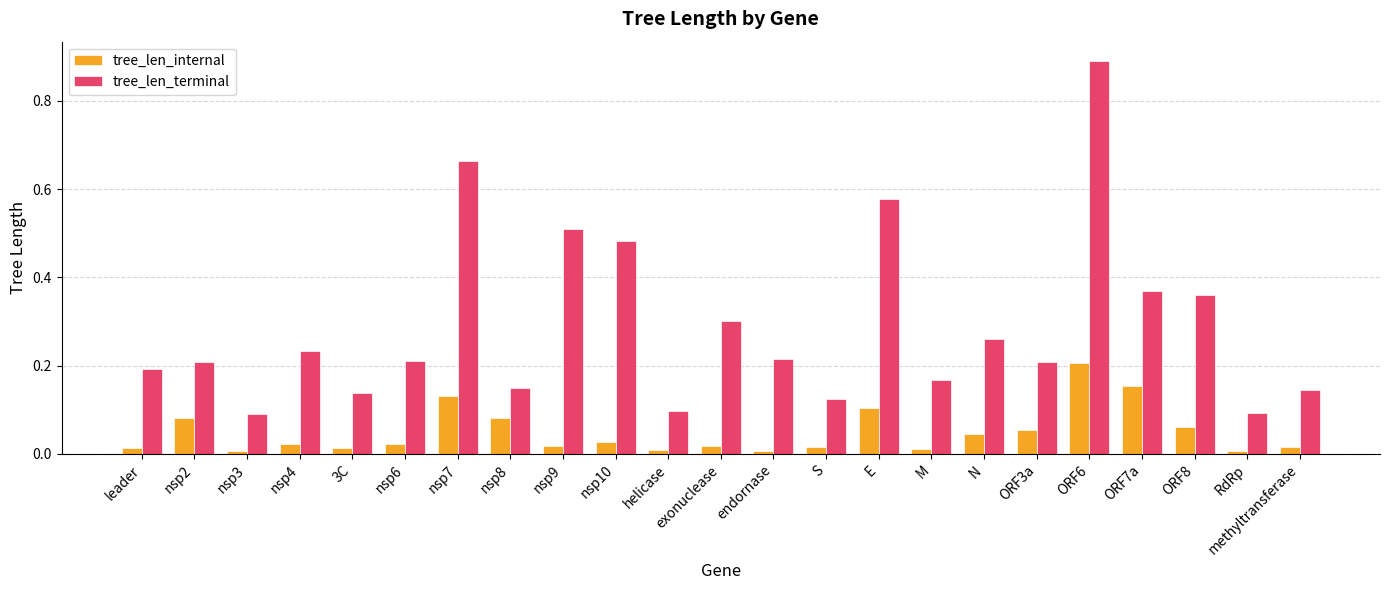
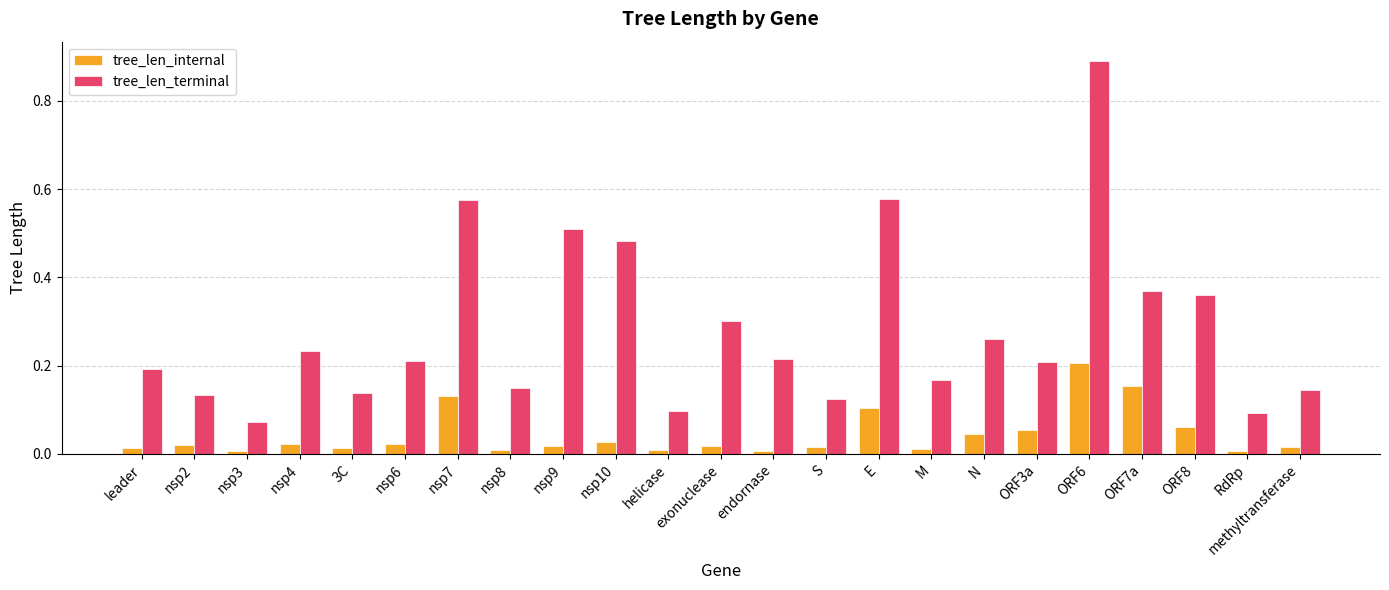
  {
    "tree_len_internal": {
      "leader": 0.01,
-     "nsp2": 0.08,
+     "nsp2": 0.02,
      "nsp3": 0.01,
      "nsp4": 0.02,
      "3C": 0.01,
      "nsp6": 0.02,
      "nsp7": 0.13,
-     "nsp8": 0.08,
+     "nsp8": 0.01,
      "nsp9": 0.02,
      "nsp10": 0.03,
      "helicase": 0.01,
      "exonuclease": 0.02,
      "endornase": 0.01,
      "S": 0.02,
      "E": 0.10,
      "M": 0.01,
      "N": 0.05,
      "ORF3a": 0.05,
      "ORF6": 0.21,
      "ORF7a": 0.15,
      "ORF8": 0.06,
      "RdRp": 0.01,
      "methyltransferase": 0.02
    },
    "tree_len_terminal": {
      "leader": 0.19,
-     "nsp2": 0.21,
-     "nsp3": 0.09,
+     "nsp2": 0.13,
+     "nsp3": 0.07,
      "nsp4": 0.23,
      "3C": 0.14,
      "nsp6": 0.21,
-     "nsp7": 0.66,
+     "nsp7": 0.58,
      "nsp8": 0.15,
      "nsp9": 0.51,
      "nsp10": 0.48,
      "helicase": 0.10,
      "exonuclease": 0.30,
      "endornase": 0.22,
      "S": 0.12,
      "E": 0.58,
      "M": 0.17,
      "N": 0.26,
      "ORF3a": 0.21,
      "ORF6": 0.89,
      "ORF7a": 0.37,
      "ORF8": 0.36,
      "RdRp": 0.09,
      "methyltransferase": 0.14
    }
  }
